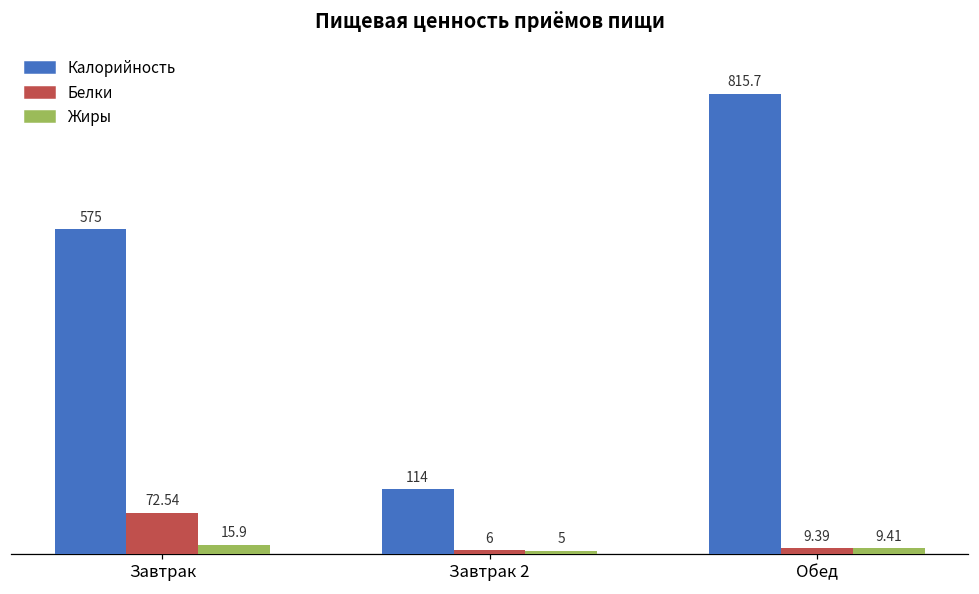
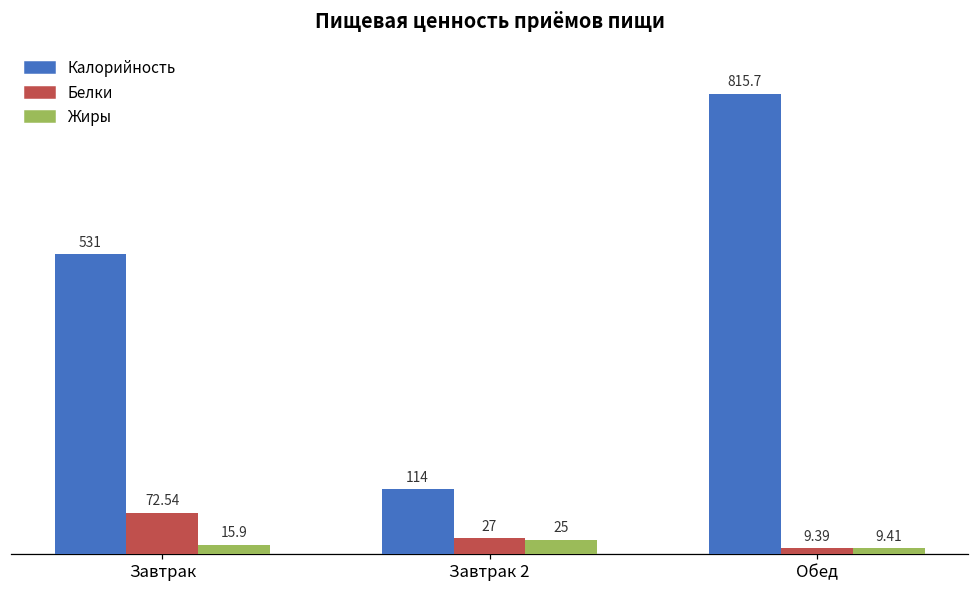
  {
    "Калорийность": {
-     "Завтрак": 575,
+     "Завтрак": 531,
      "Завтрак 2": 114,
      "Обед": 815.7
    },
    "Белки": {
      "Завтрак": 72.54,
-     "Завтрак 2": 6,
+     "Завтрак 2": 27,
      "Обед": 9.39
    },
    "Жиры": {
      "Завтрак": 15.9,
-     "Завтрак 2": 5,
+     "Завтрак 2": 25,
      "Обед": 9.41
    }
  }
